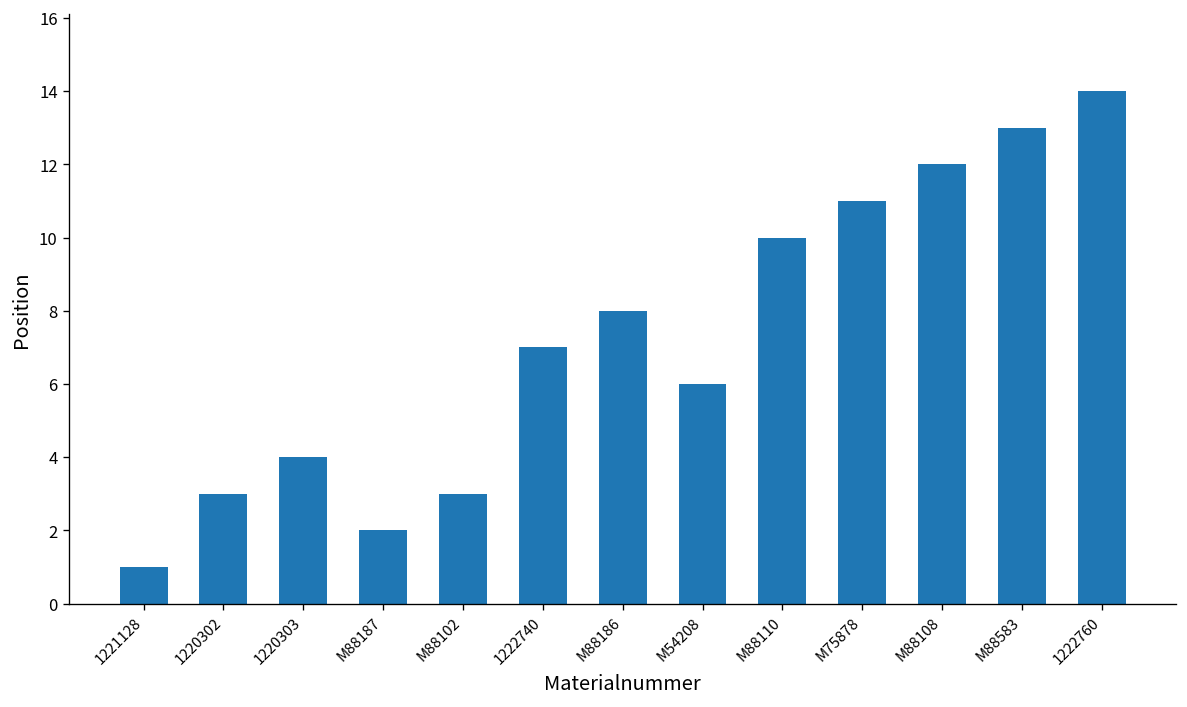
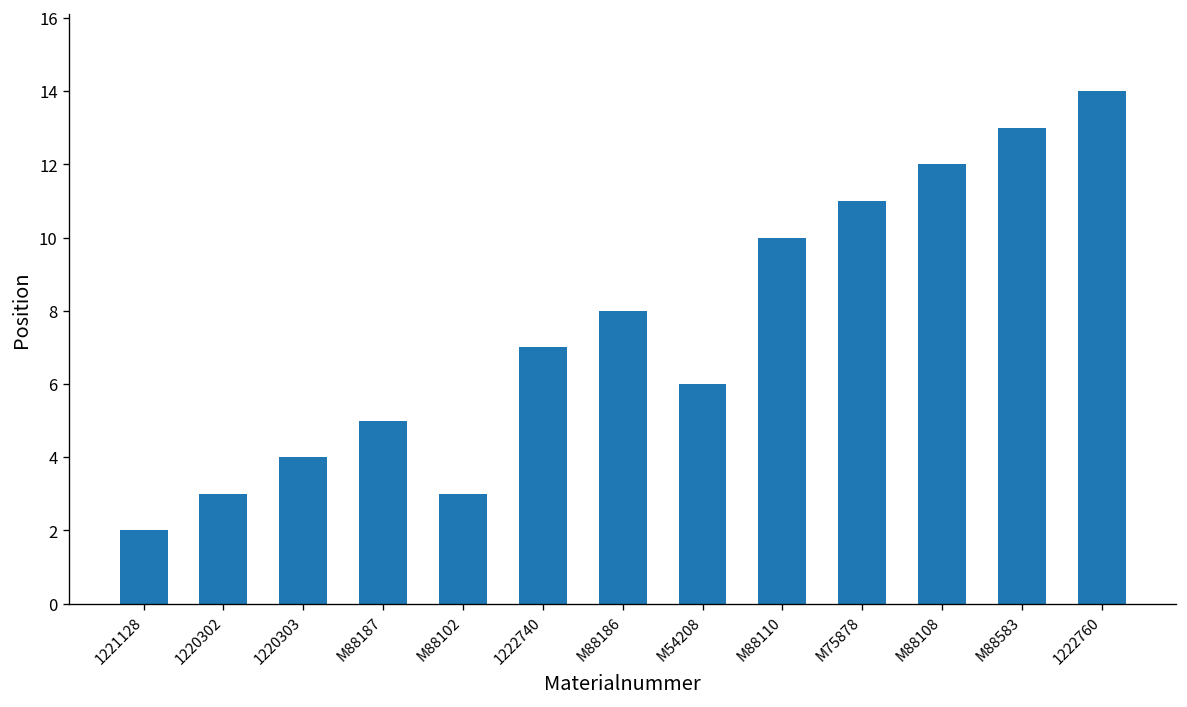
  {
-   "1221128": 1,
+   "1221128": 2,
    "1220302": 3,
    "1220303": 4,
-   "M88187": 2,
+   "M88187": 5,
    "M88102": 3,
    "1222740": 7,
    "M88186": 8,
    "M54208": 6,
    "M88110": 10,
    "M75878": 11,
    "M88108": 12,
    "M88583": 13,
    "1222760": 14
  }
